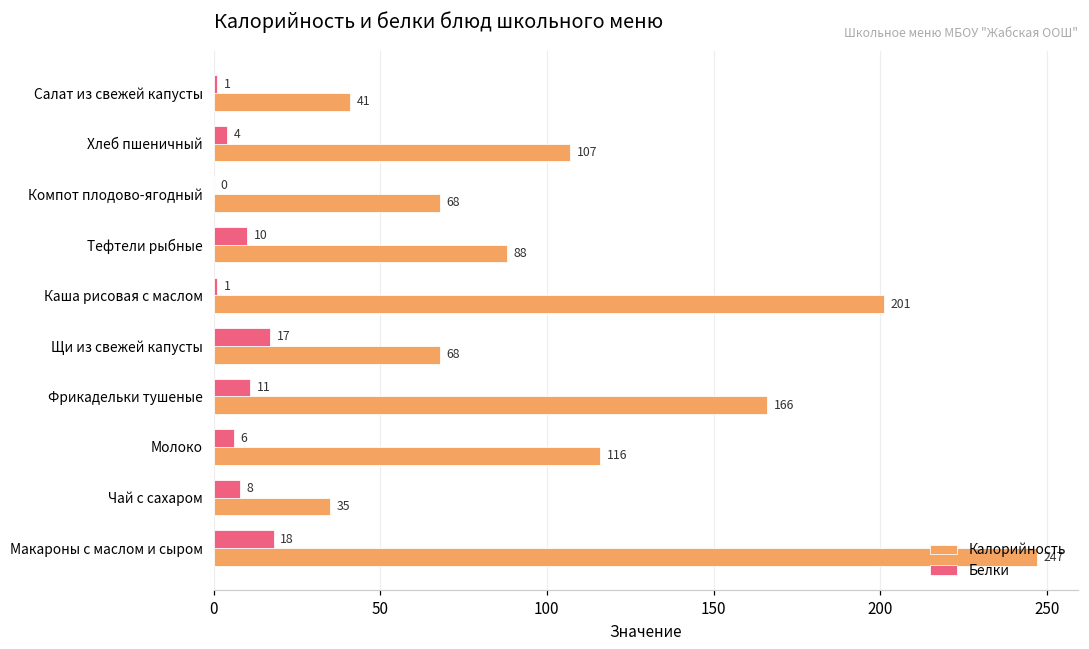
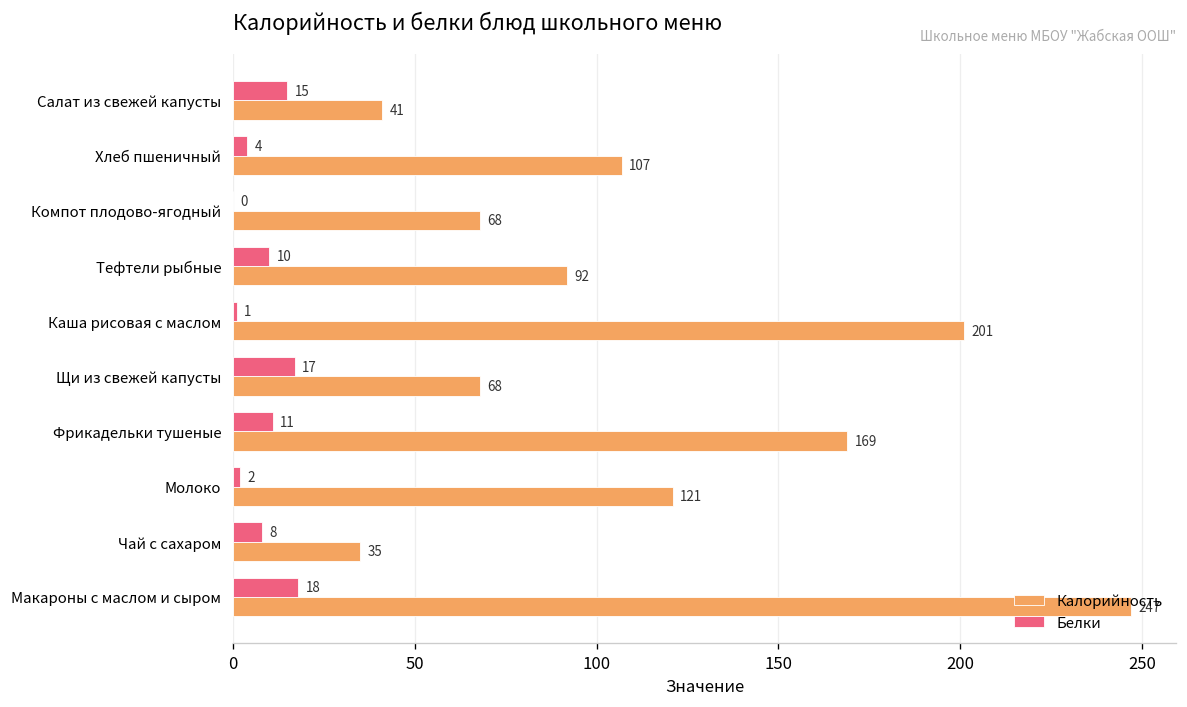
  {
    "Калорийность": {
      "Салат из свежей капусты": 41,
      "Хлеб пшеничный": 107,
      "Компот плодово-ягодный": 68,
-     "Тефтели рыбные": 88,
+     "Тефтели рыбные": 92,
      "Каша рисовая с маслом": 201,
      "Щи из свежей капусты": 68,
-     "Фрикадельки тушеные": 166,
-     "Молоко": 116,
+     "Фрикадельки тушеные": 169,
+     "Молоко": 121,
      "Чай с сахаром": 35,
      "Макароны с маслом и сыром": 247
    },
    "Белки": {
-     "Салат из свежей капусты": 1,
+     "Салат из свежей капусты": 15,
      "Хлеб пшеничный": 4,
      "Компот плодово-ягодный": 0,
      "Тефтели рыбные": 10,
      "Каша рисовая с маслом": 1,
      "Щи из свежей капусты": 17,
      "Фрикадельки тушеные": 11,
-     "Молоко": 6,
+     "Молоко": 2,
      "Чай с сахаром": 8,
      "Макароны с маслом и сыром": 18
    }
  }
